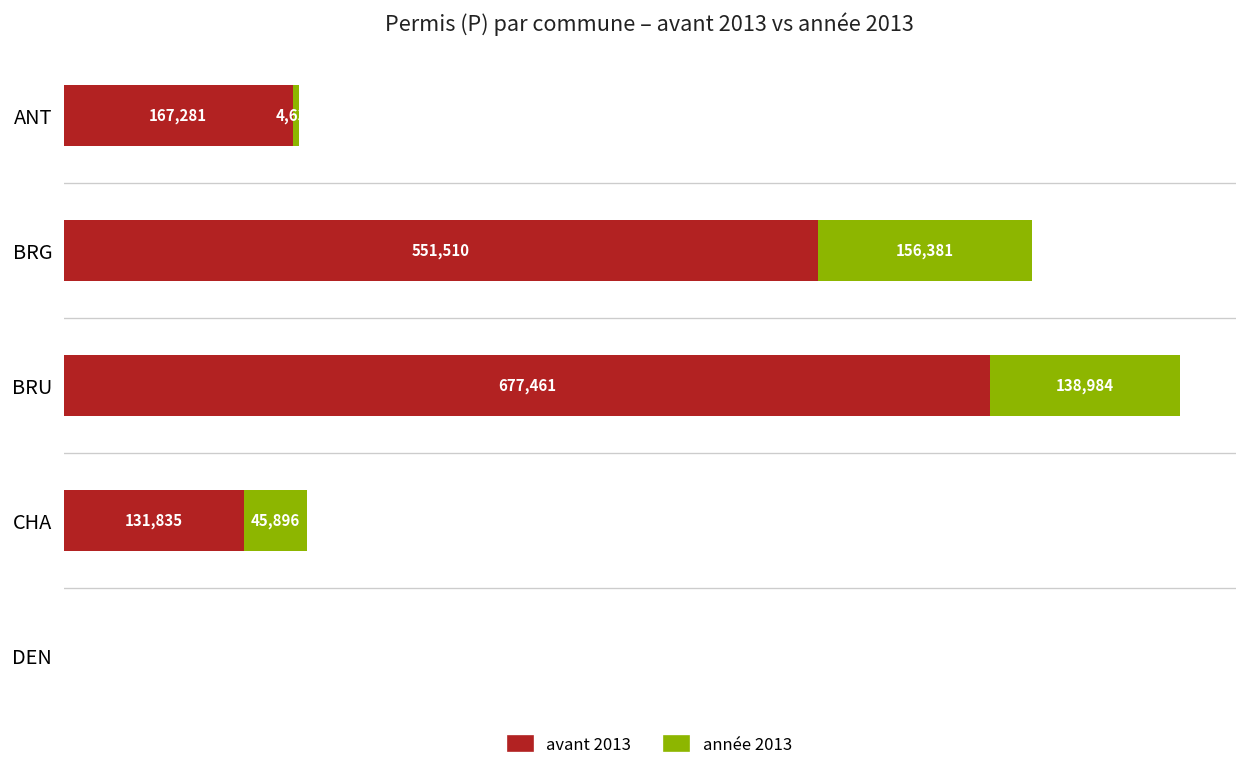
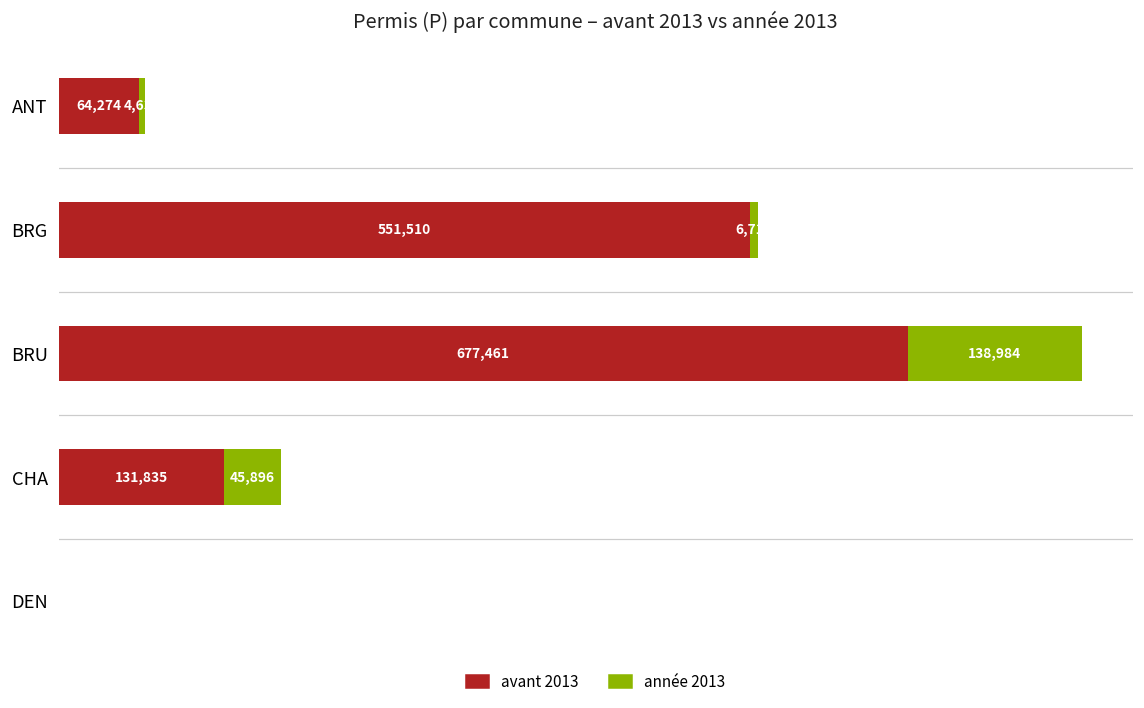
  {
    "avant 2013": {
-     "ANT": "167,281",
+     "ANT": "64,274",
      "BRG": "551,510",
      "BRU": "677,461",
      "CHA": "131,835"
    },
    "année 2013": {
      "ANT": "4,636",
-     "BRG": "156,381",
+     "BRG": "6,713",
      "BRU": "138,984",
      "CHA": "45,896"
    }
  }
